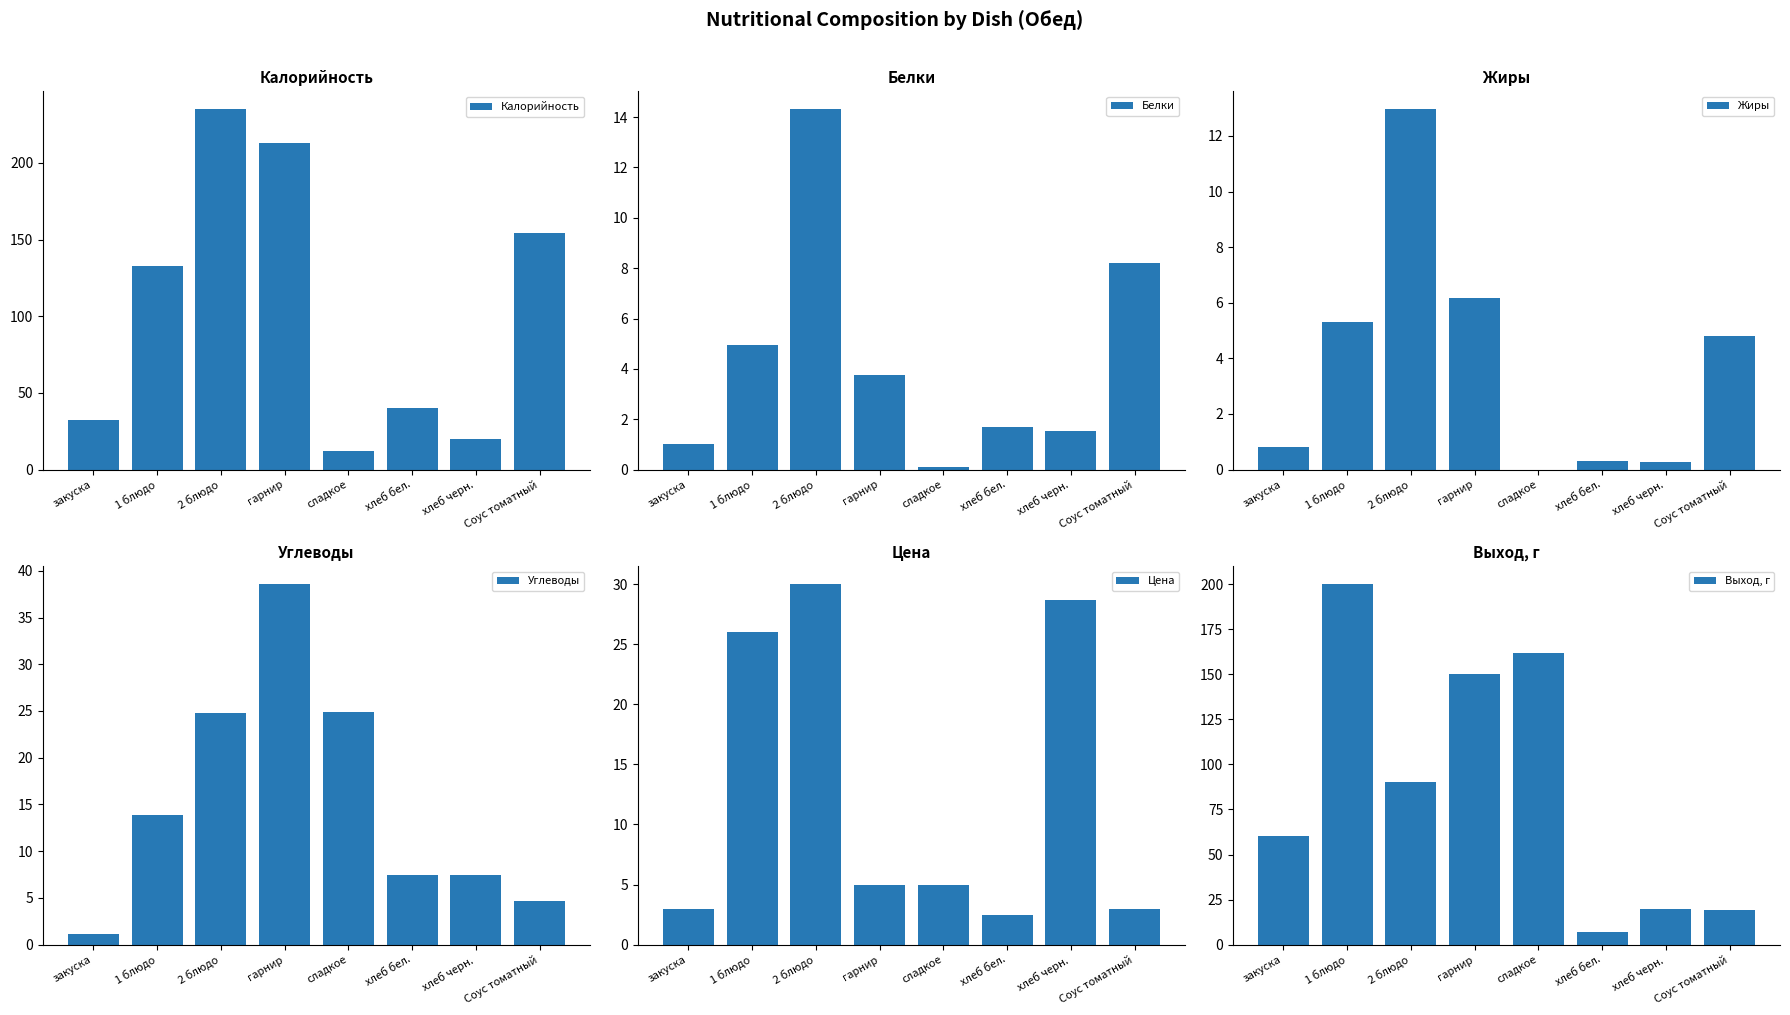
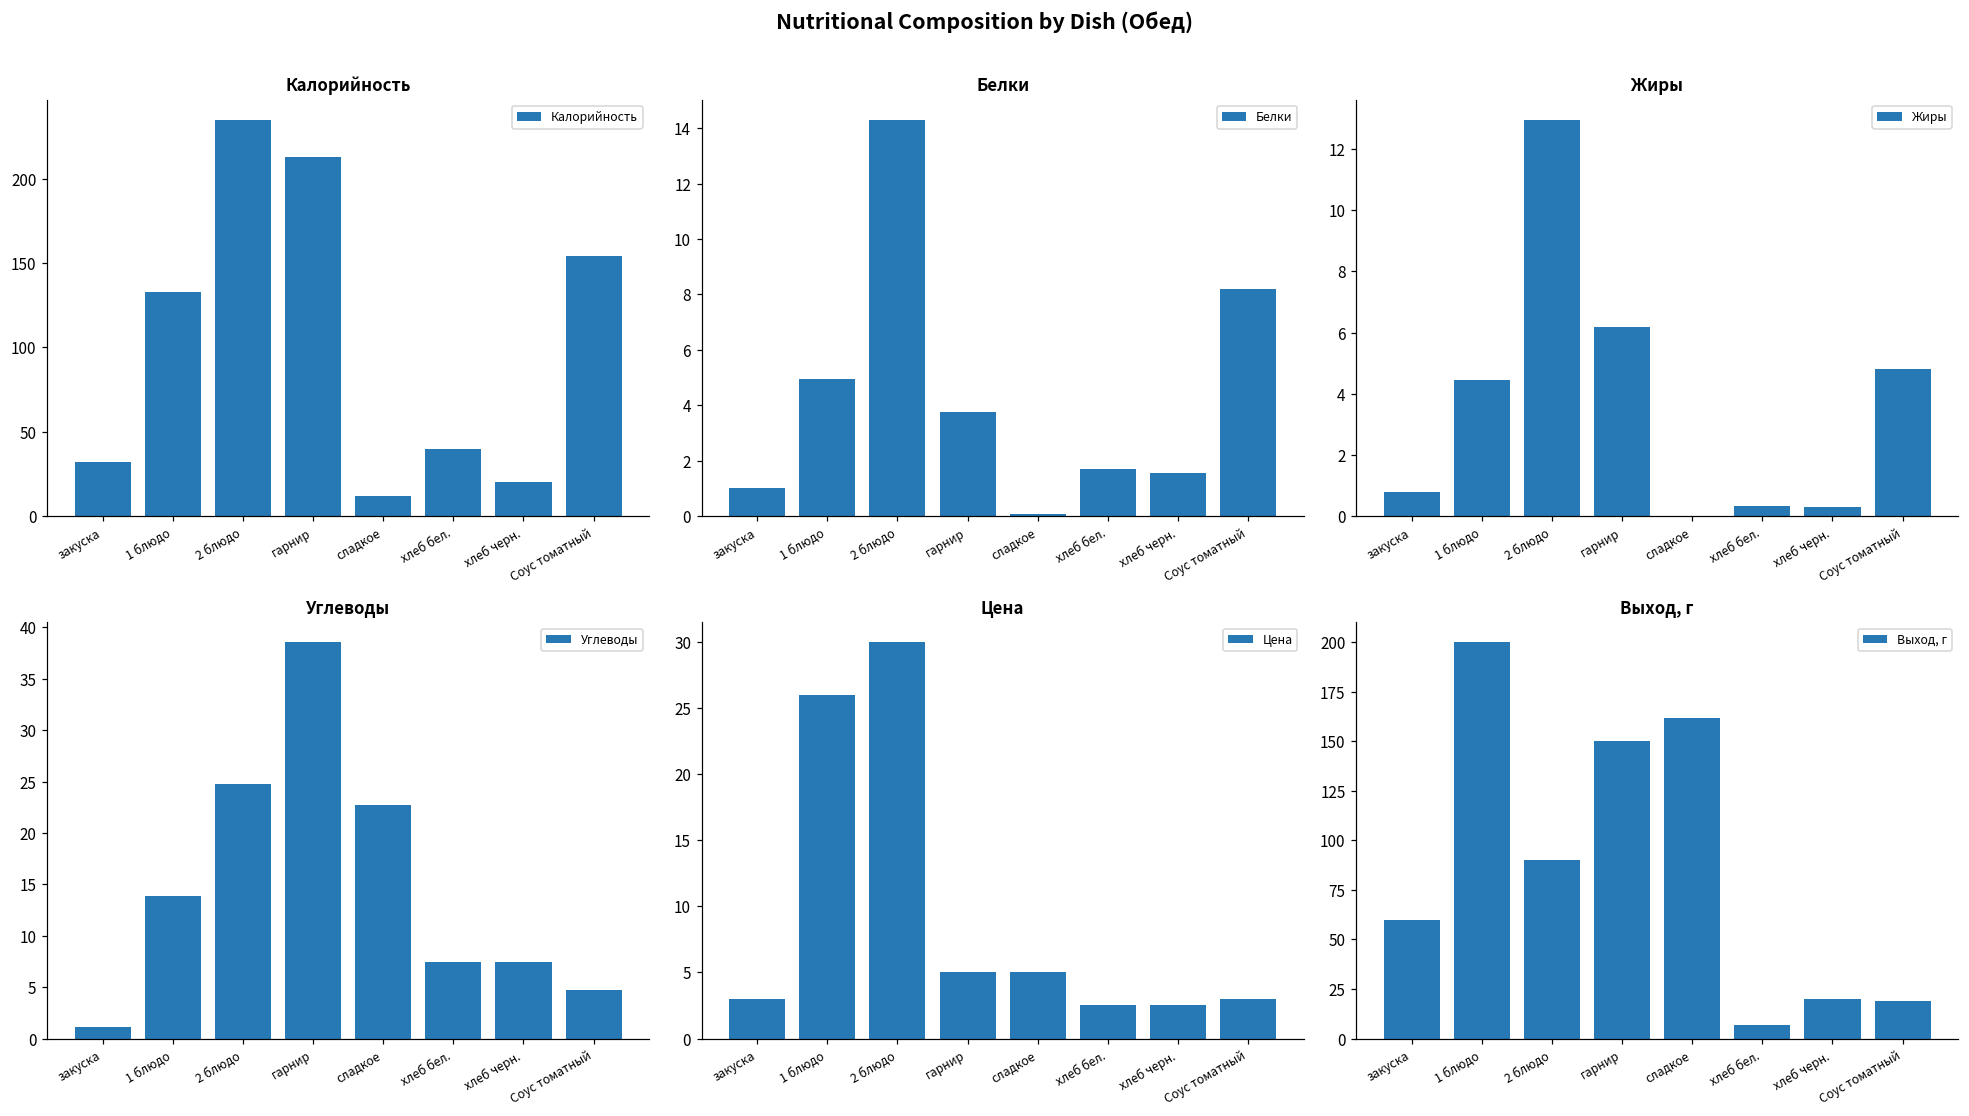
  {
    "Калорийность": {
      "закуска": 32,
      "1 блюдо": 133,
      "2 блюдо": 235,
      "гарнир": 213,
      "сладкое": 12,
      "хлеб бел.": 40,
      "хлеб черн.": 20,
      "Соус томатный": 154
    },
    "Белки": {
      "закуска": 1.0,
      "1 блюдо": 5.0,
      "2 блюдо": 14.3,
      "гарнир": 3.8,
      "хлеб бел.": 1.7,
      "хлеб черн.": 1.5,
      "Соус томатный": 8.2
    },
    "Жиры": {
      "закуска": 0.8,
-     "1 блюдо": 5.3,
+     "1 блюдо": 4.5,
      "2 блюдо": 13.0,
      "гарнир": 6.2,
      "сладкое": 0.0,
      "хлеб бел.": 0.3,
      "хлеб черн.": 0.3,
      "Соус томатный": 4.8
    },
    "Углеводы": {
      "закуска": 1,
      "1 блюдо": 14,
      "2 блюдо": 25,
      "гарнир": 39,
-     "сладкое": 25,
+     "сладкое": 23,
      "хлеб бел.": 7,
      "хлеб черн.": 7,
      "Соус томатный": 5
    },
    "Цена": {
      "закуска": 3.0,
      "1 блюдо": 26.0,
      "2 блюдо": 30.0,
      "гарнир": 5.0,
      "сладкое": 5.0,
      "хлеб бел.": 2.5,
-     "хлеб черн.": 28.7,
+     "хлеб черн.": 2.5,
      "Соус томатный": 3.0
    },
    "Выход, г": {
      "закуска": 60,
      "1 блюдо": 200,
      "2 блюдо": 90,
      "гарнир": 150,
      "сладкое": 162,
      "хлеб бел.": 7,
      "хлеб черн.": 20,
      "Соус томатный": 19
    }
  }
